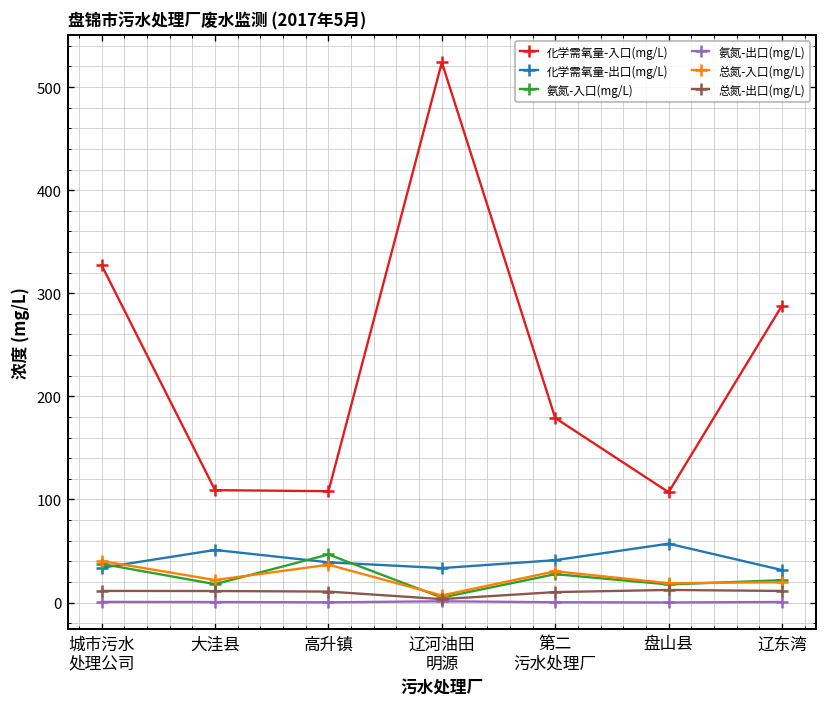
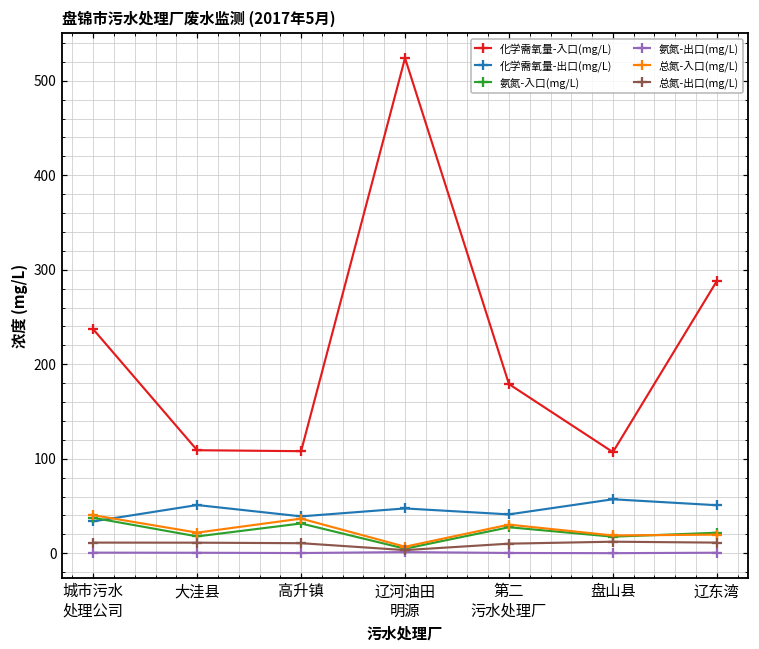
  {
    "化学需氧量-入口(mg/L)": {
-     "城市污水 处理公司": 330,
+     "城市污水 处理公司": 240,
      "大洼县": 110,
      "高升镇": 110,
      "辽河油田 明源": 520,
      "第二 污水处理厂": 180,
      "盘山县": 110,
      "辽东湾": 290
    },
    "化学需氧量-出口(mg/L)": {
      "城市污水 处理公司": 30,
      "大洼县": 50,
-     "辽河油田 明源": 30,
+     "辽河油田 明源": 50,
      "第二 污水处理厂": 40,
      "盘山县": 60,
-     "辽东湾": 30
+     "辽东湾": 50
    },
    "氨氮-入口(mg/L)": {
      "大洼县": 20,
-     "高升镇": 50
+     "高升镇": 30
    },
    "氨氮-出口(mg/L)": {
      "城市污水 处理公司": 0,
      "大洼县": 0,
      "高升镇": 0,
      "第二 污水处理厂": 0,
      "盘山县": 0,
      "辽东湾": 0
    },
    "总氮-入口(mg/L)": {
      "大洼县": 20
    },
    "总氮-出口(mg/L)": {
      "城市污水 处理公司": 10,
      "大洼县": 10,
      "高升镇": 10,
      "第二 污水处理厂": 10,
      "盘山县": 10,
      "辽东湾": 10
    }
  }
